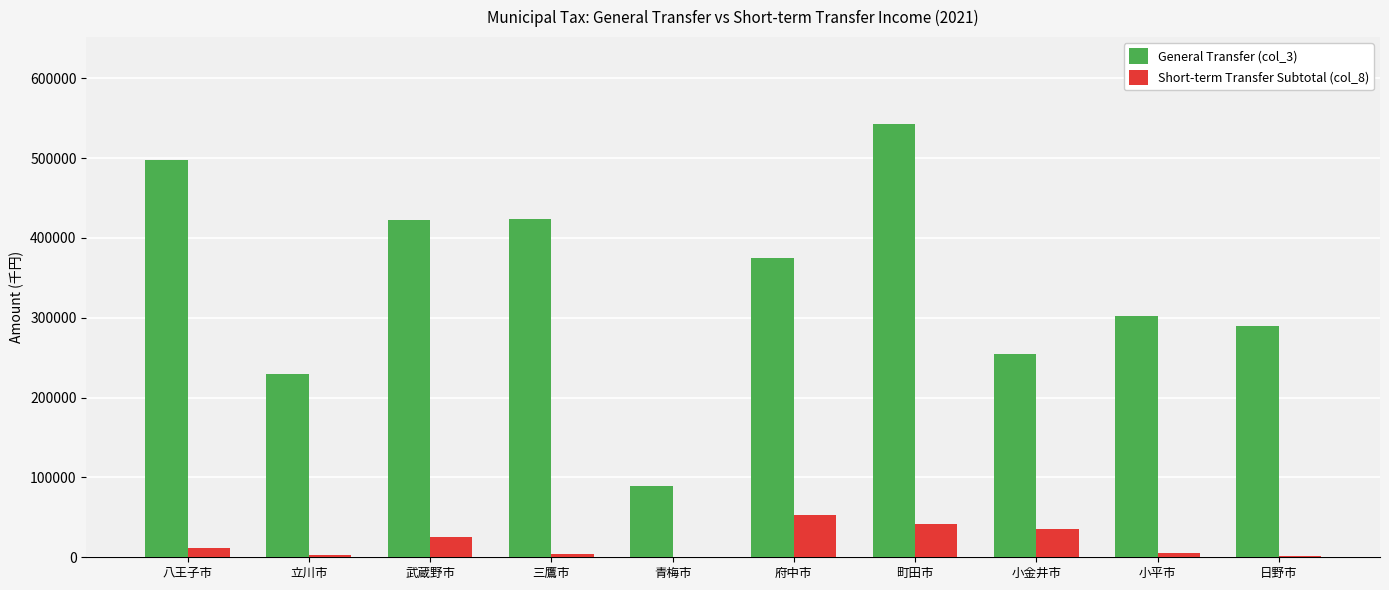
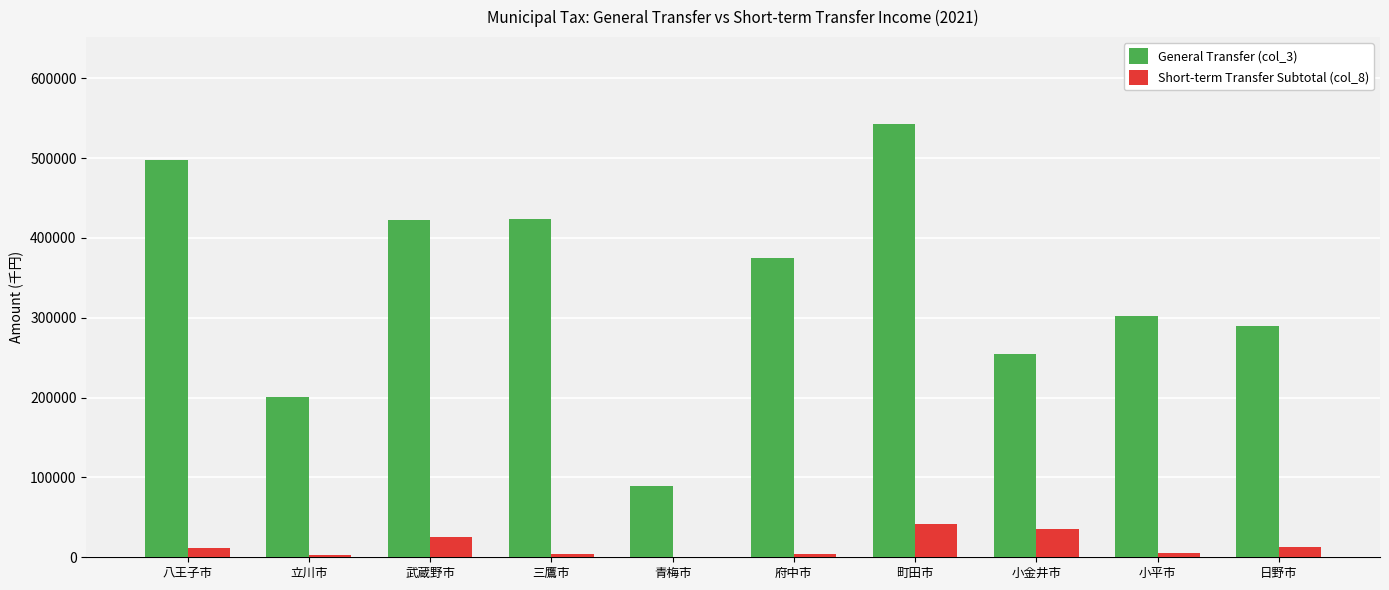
  {
    "General Transfer (col_3)": {
      "八王子市": 500000,
-     "立川市": 230000,
+     "立川市": 200000,
      "武蔵野市": 420000,
      "三鷹市": 420000,
      "青梅市": 90000,
      "府中市": 370000,
      "町田市": 540000,
      "小金井市": 250000,
      "小平市": 300000,
      "日野市": 290000
    },
    "Short-term Transfer Subtotal (col_8)": {
      "八王子市": 10000,
      "武蔵野市": 30000,
      "三鷹市": 0,
-     "府中市": 50000,
+     "府中市": 0,
      "町田市": 40000,
      "小金井市": 40000,
      "小平市": 10000,
-     "日野市": 0
+     "日野市": 10000
    }
  }
